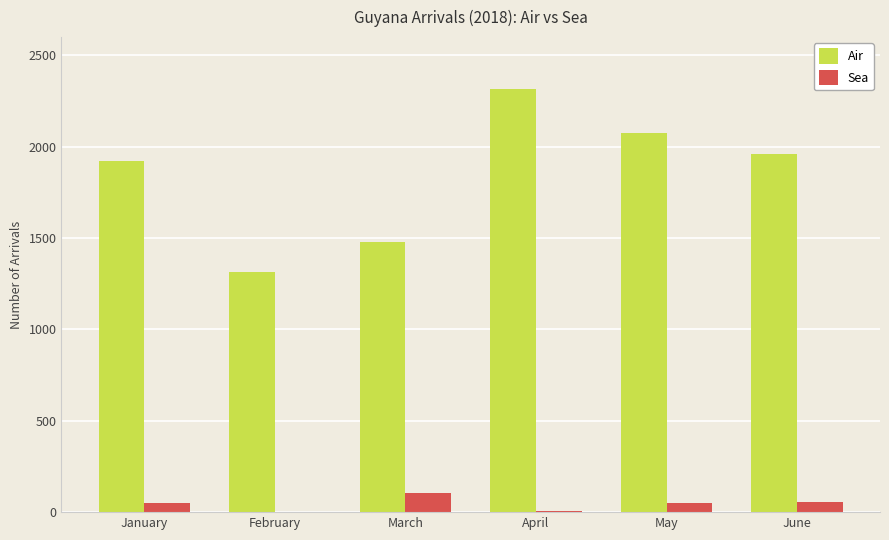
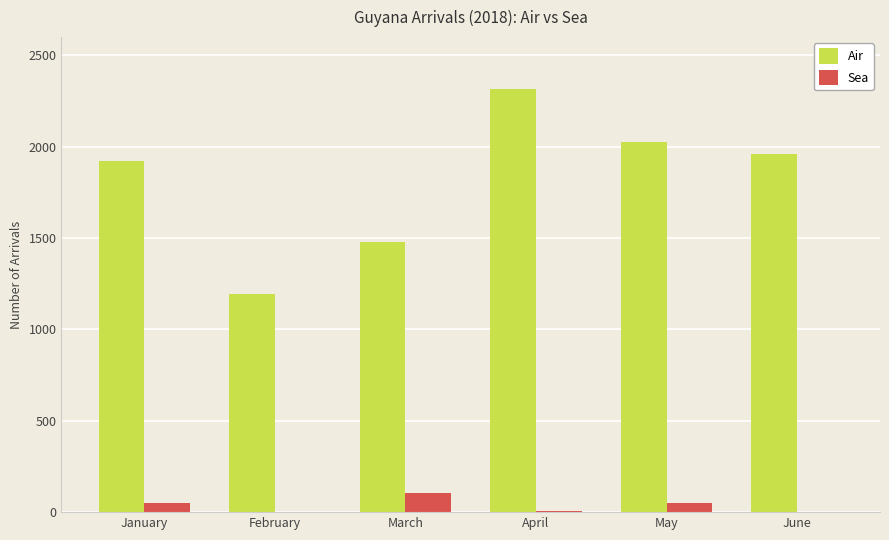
  {
    "Air": {
      "January": 1920,
-     "February": 1320,
+     "February": 1200,
      "March": 1480,
      "April": 2320,
-     "May": 2070,
+     "May": 2030,
      "June": 1960
    },
    "Sea": {
      "January": 50,
      "March": 100,
      "May": 50,
-     "June": 60
+     "June": 0
    }
  }
